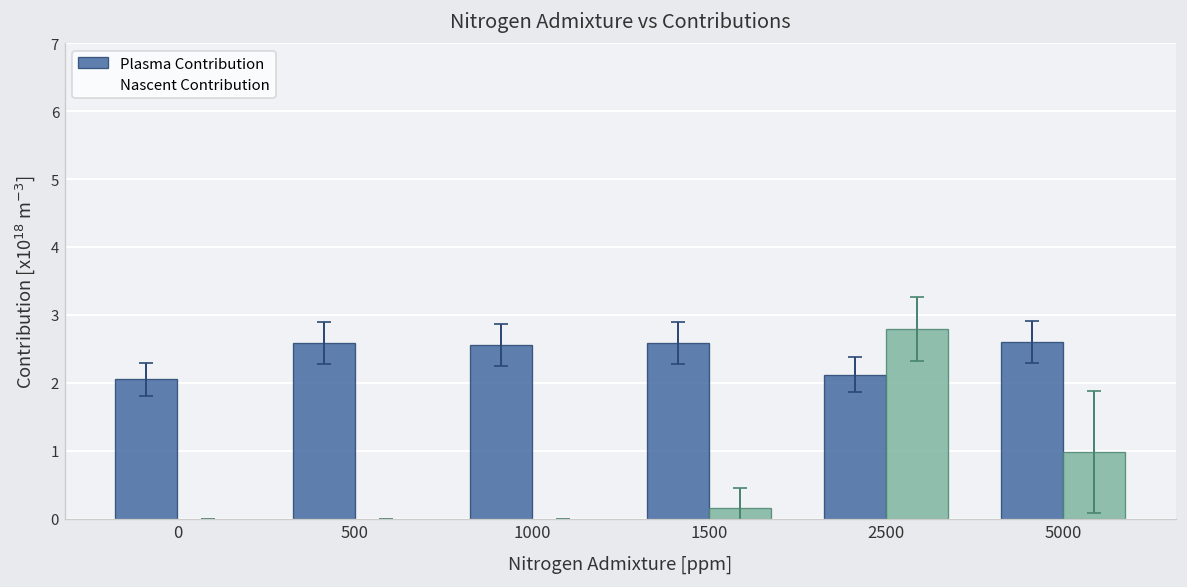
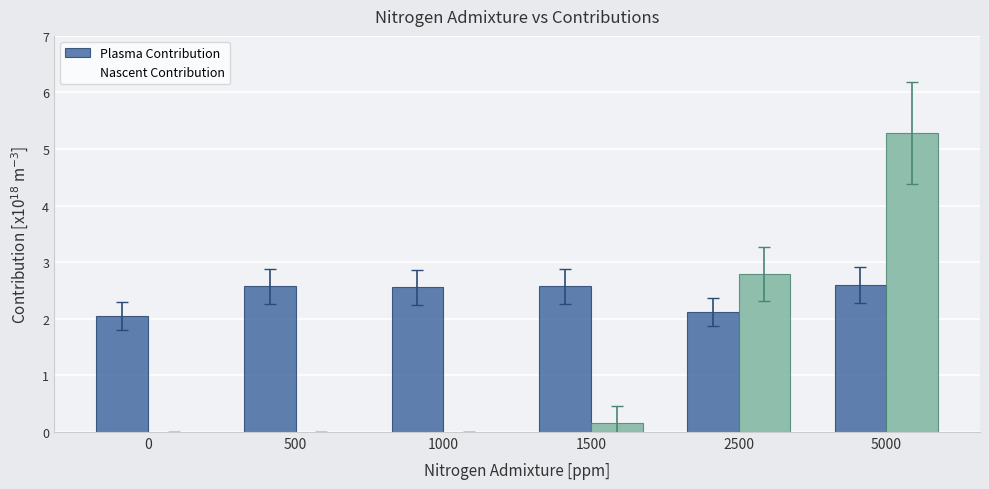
  {
    "Nascent Contribution": {
      "0": 0.0,
      "500": 0.0,
      "1000": 0.0,
      "1500": 0.2,
      "2500": 2.8,
-     "5000": 1.0
+     "5000": 5.3
    }
  }
